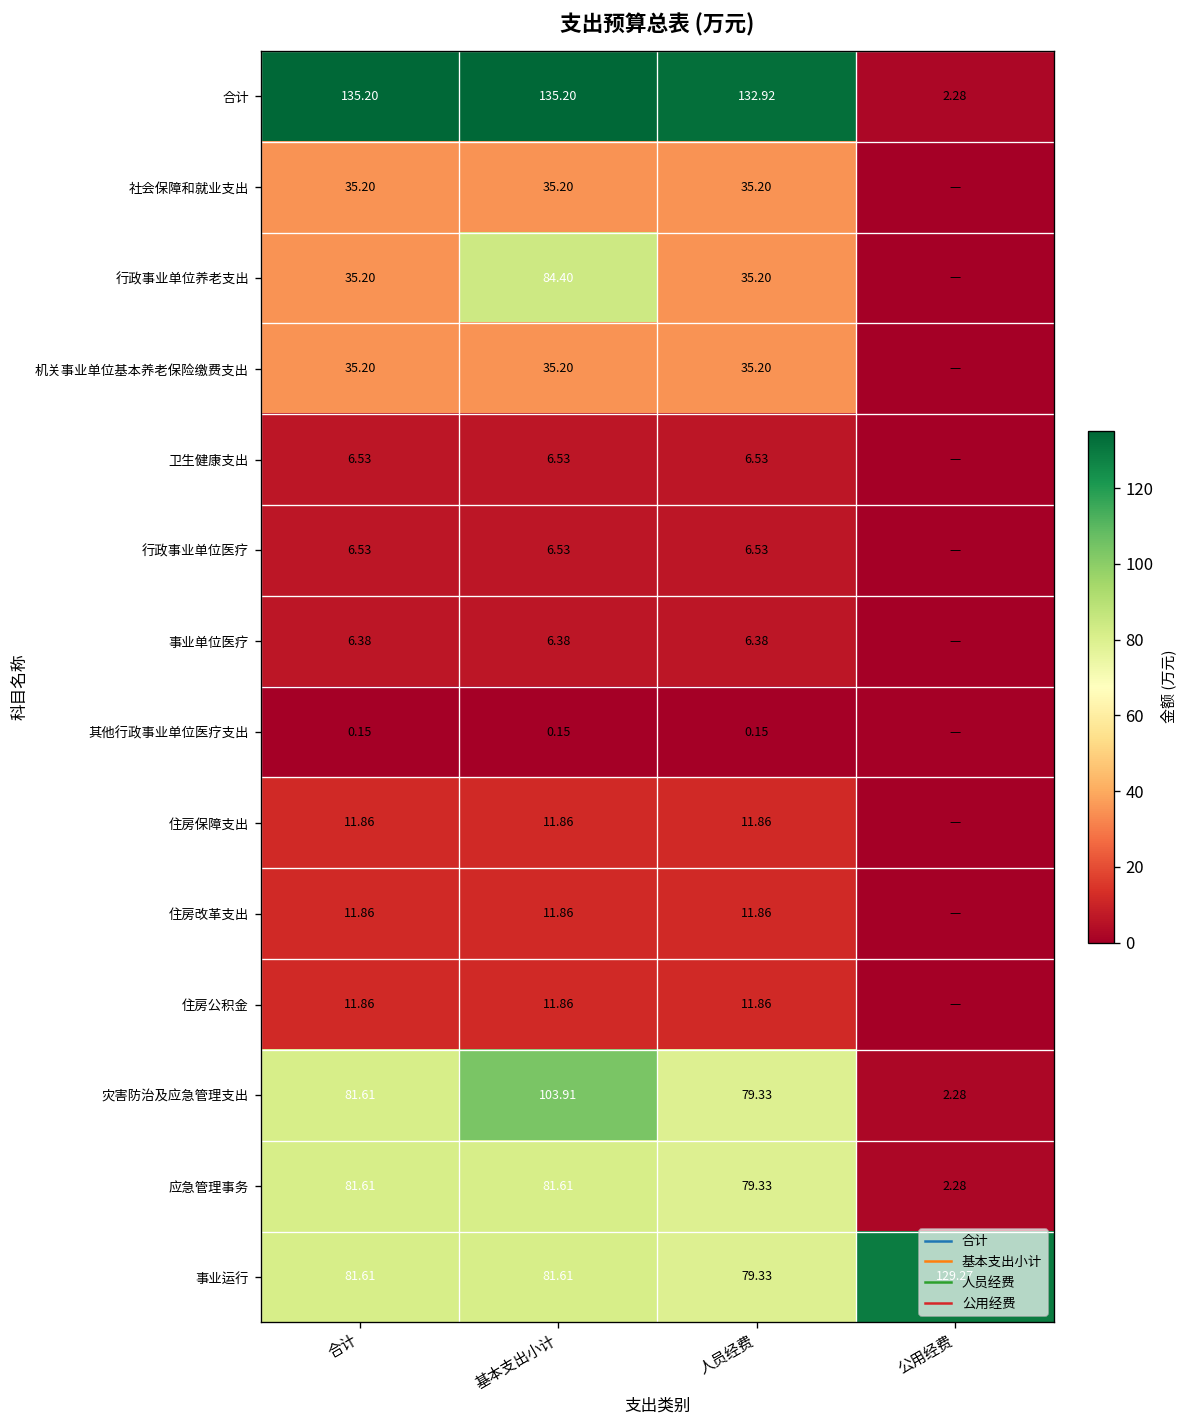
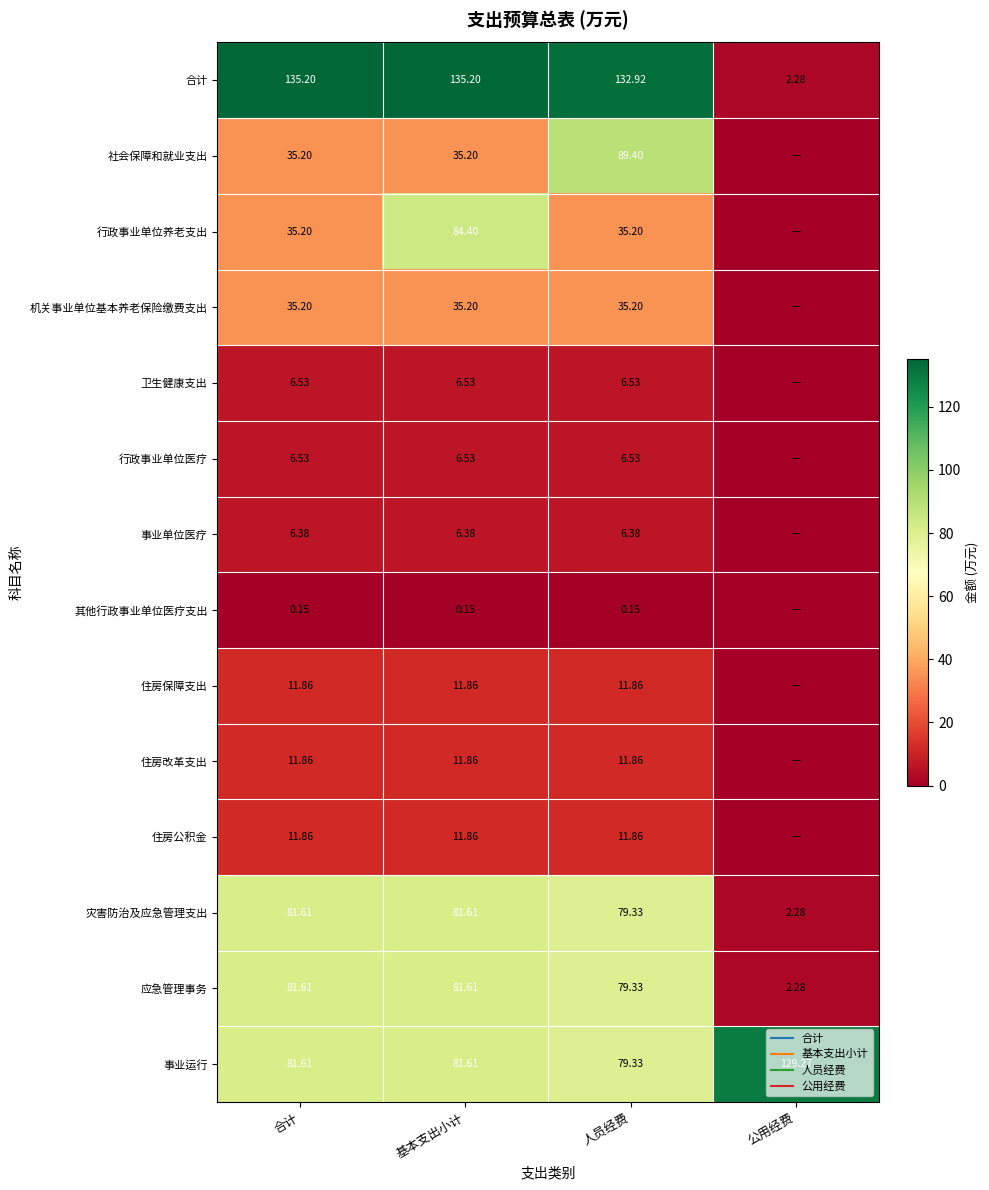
  {
    "合计": {
      "合计": 135.20,
      "基本支出小计": 135.20,
      "人员经费": 132.92,
      "公用经费": 2.28
    },
    "社会保障和就业支出": {
      "合计": 35.20,
      "基本支出小计": 35.20,
-     "人员经费": 35.20
+     "人员经费": 89.40
    },
    "行政事业单位养老支出": {
      "合计": 35.20,
      "基本支出小计": 84.40,
      "人员经费": 35.20
    },
    "机关事业单位基本养老保险缴费支出": {
      "合计": 35.20,
      "基本支出小计": 35.20,
      "人员经费": 35.20
    },
    "卫生健康支出": {
      "合计": 6.53,
      "基本支出小计": 6.53,
      "人员经费": 6.53
    },
    "行政事业单位医疗": {
      "合计": 6.53,
      "基本支出小计": 6.53,
      "人员经费": 6.53
    },
    "事业单位医疗": {
      "合计": 6.38,
      "基本支出小计": 6.38,
      "人员经费": 6.38
    },
    "其他行政事业单位医疗支出": {
      "合计": 0.15,
      "基本支出小计": 0.15,
      "人员经费": 0.15
    },
    "住房保障支出": {
      "合计": 11.86,
      "基本支出小计": 11.86,
      "人员经费": 11.86
    },
    "住房改革支出": {
      "合计": 11.86,
      "基本支出小计": 11.86,
      "人员经费": 11.86
    },
    "住房公积金": {
      "合计": 11.86,
      "基本支出小计": 11.86,
      "人员经费": 11.86
    },
    "灾害防治及应急管理支出": {
      "合计": 81.61,
-     "基本支出小计": 103.91,
+     "基本支出小计": 81.61,
      "人员经费": 79.33,
      "公用经费": 2.28
    },
    "应急管理事务": {
      "合计": 81.61,
      "基本支出小计": 81.61,
      "人员经费": 79.33,
      "公用经费": 2.28
    },
    "事业运行": {
      "合计": 81.61,
      "基本支出小计": 81.61,
      "人员经费": 79.33
    }
  }
